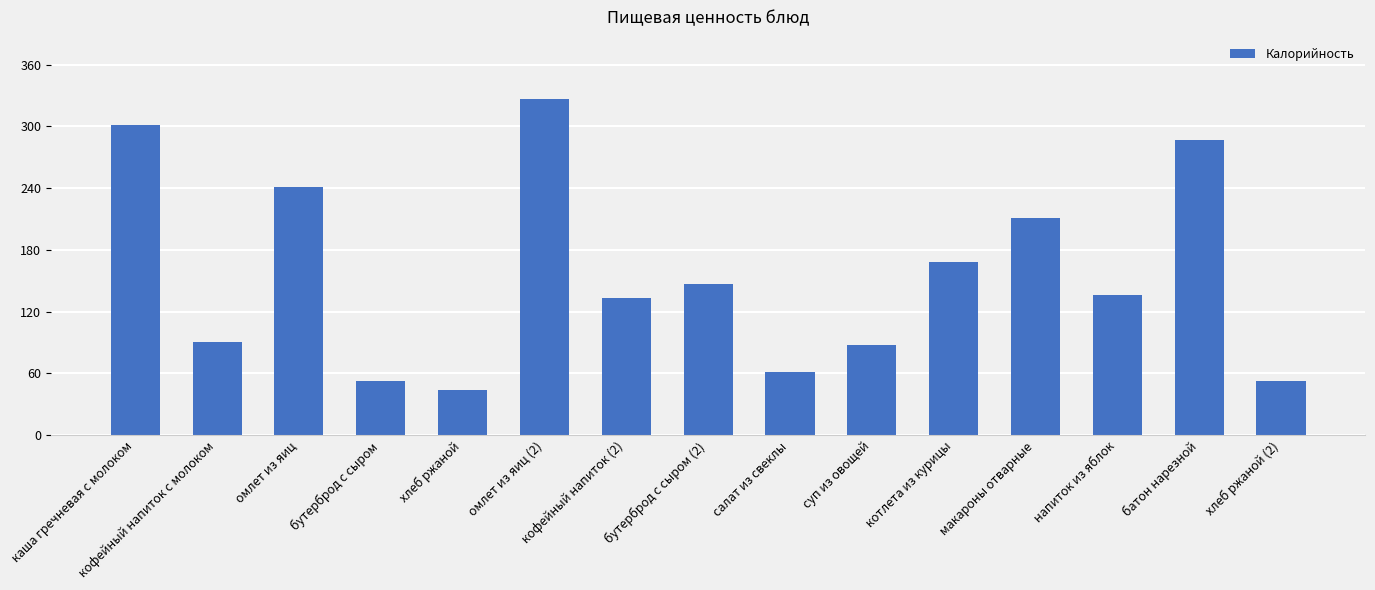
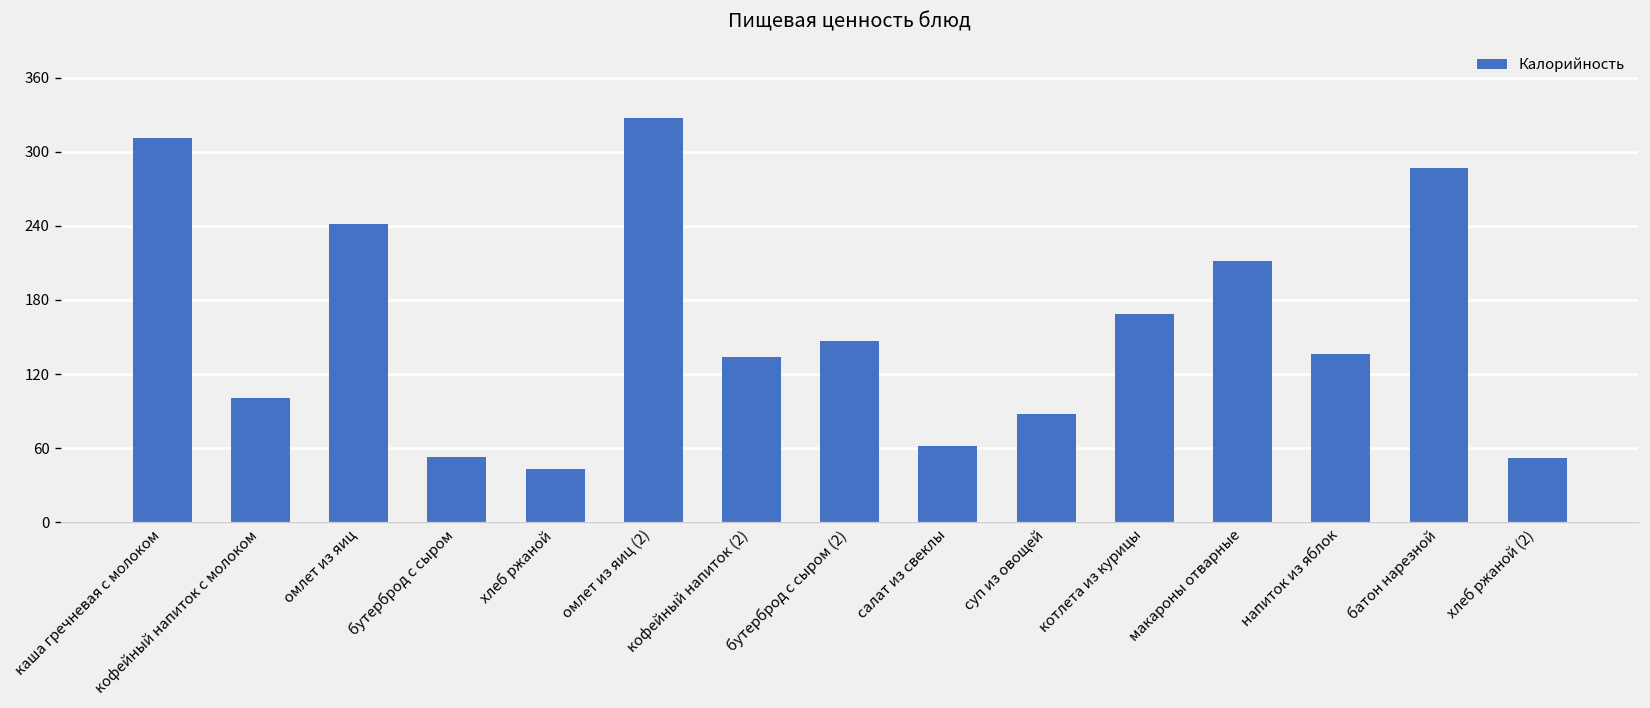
  {
-   "каша гречневая с молоком": 301,
-   "кофейный напиток с молоком": 91,
+   "каша гречневая с молоком": 311,
+   "кофейный напиток с молоком": 101,
    "омлет из яиц": 241,
    "бутерброд с сыром": 53,
    "хлеб ржаной": 44,
    "омлет из яиц (2)": 327,
    "кофейный напиток (2)": 134,
    "бутерброд с сыром (2)": 147,
    "салат из свеклы": 62,
    "суп из овощей": 87,
    "котлета из курицы": 169,
    "макароны отварные": 211,
    "напиток из яблок": 136,
    "батон нарезной": 287,
    "хлеб ржаной (2)": 52
  }
